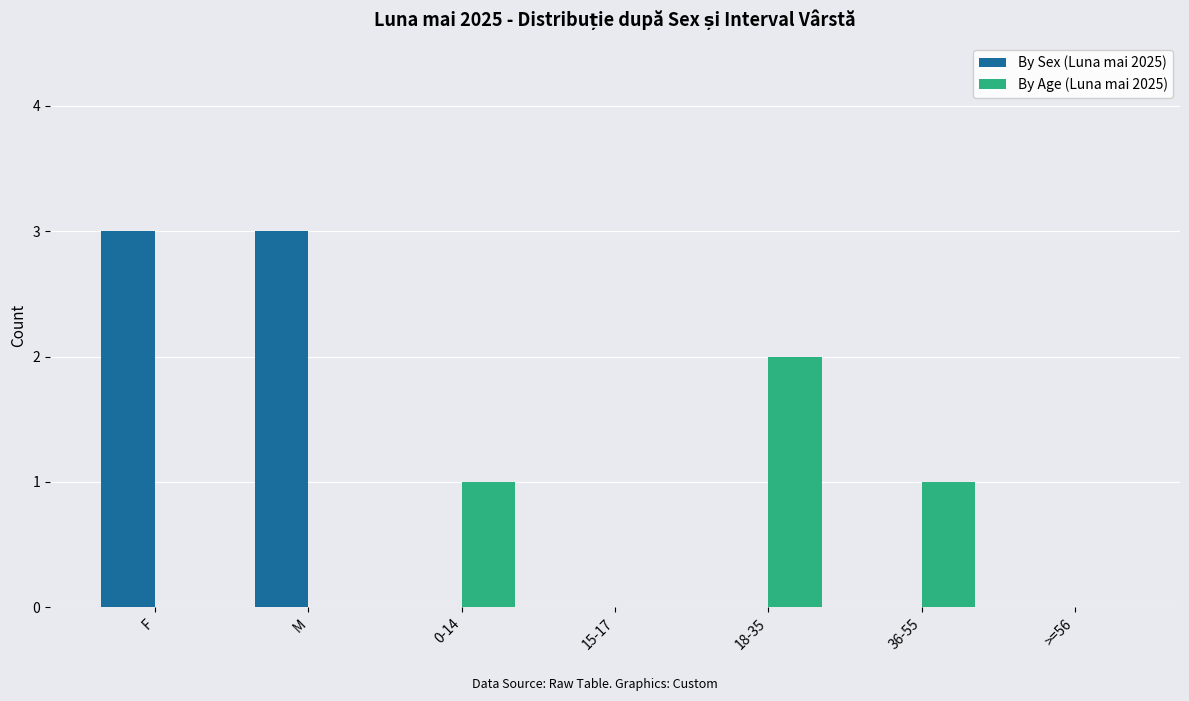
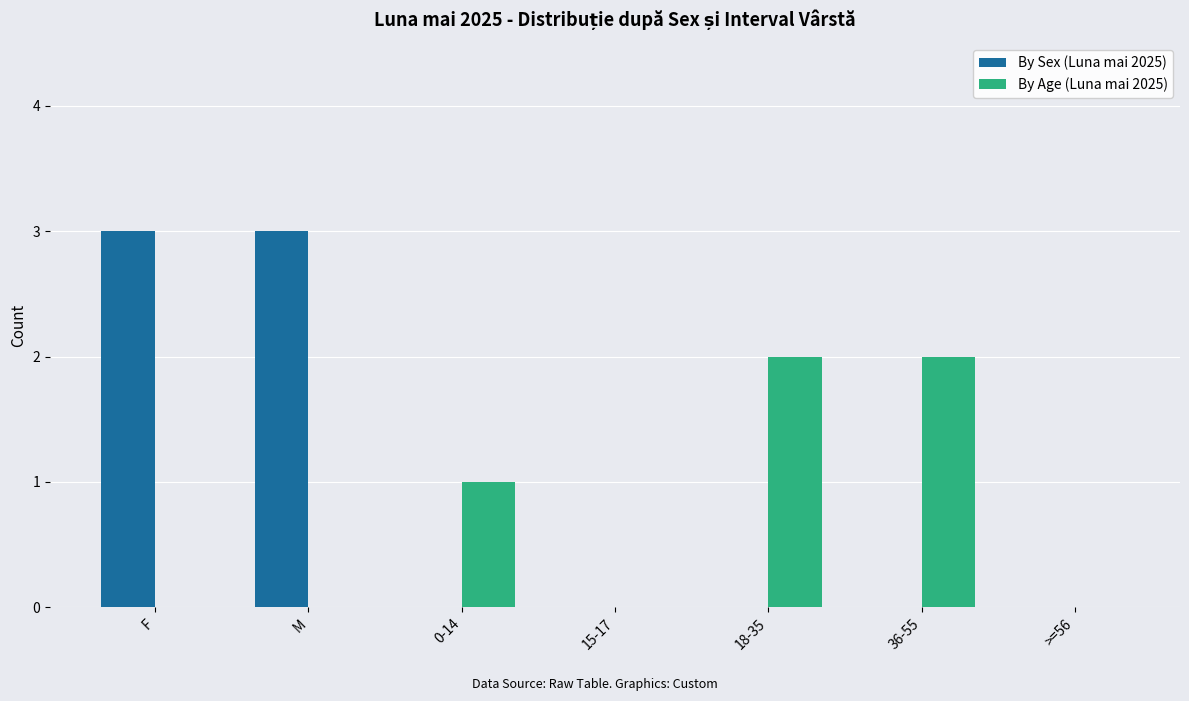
  {
    "By Sex (Luna mai 2025)": {
      "F": 3,
      "M": 3,
      "0-14": 0,
      "15-17": 0,
      "18-35": 0,
      "36-55": 0,
      ">=56": 0
    },
    "By Age (Luna mai 2025)": {
      "F": 0,
      "M": 0,
      "0-14": 1,
      "15-17": 0,
      "18-35": 2,
-     "36-55": 1,
+     "36-55": 2,
      ">=56": 0
    }
  }
